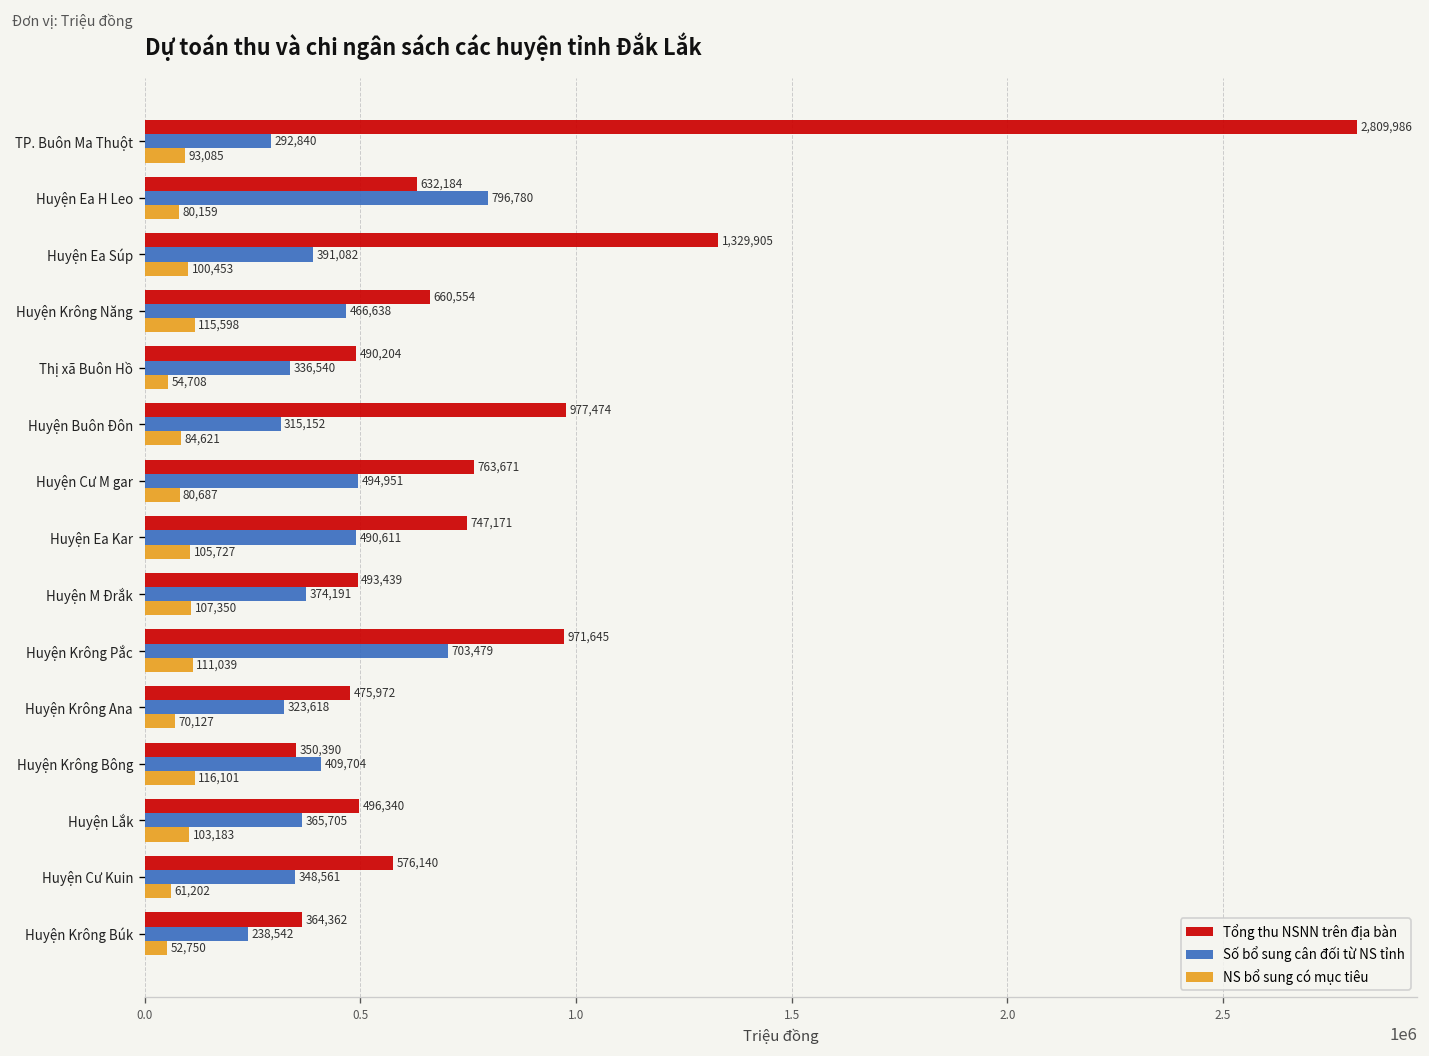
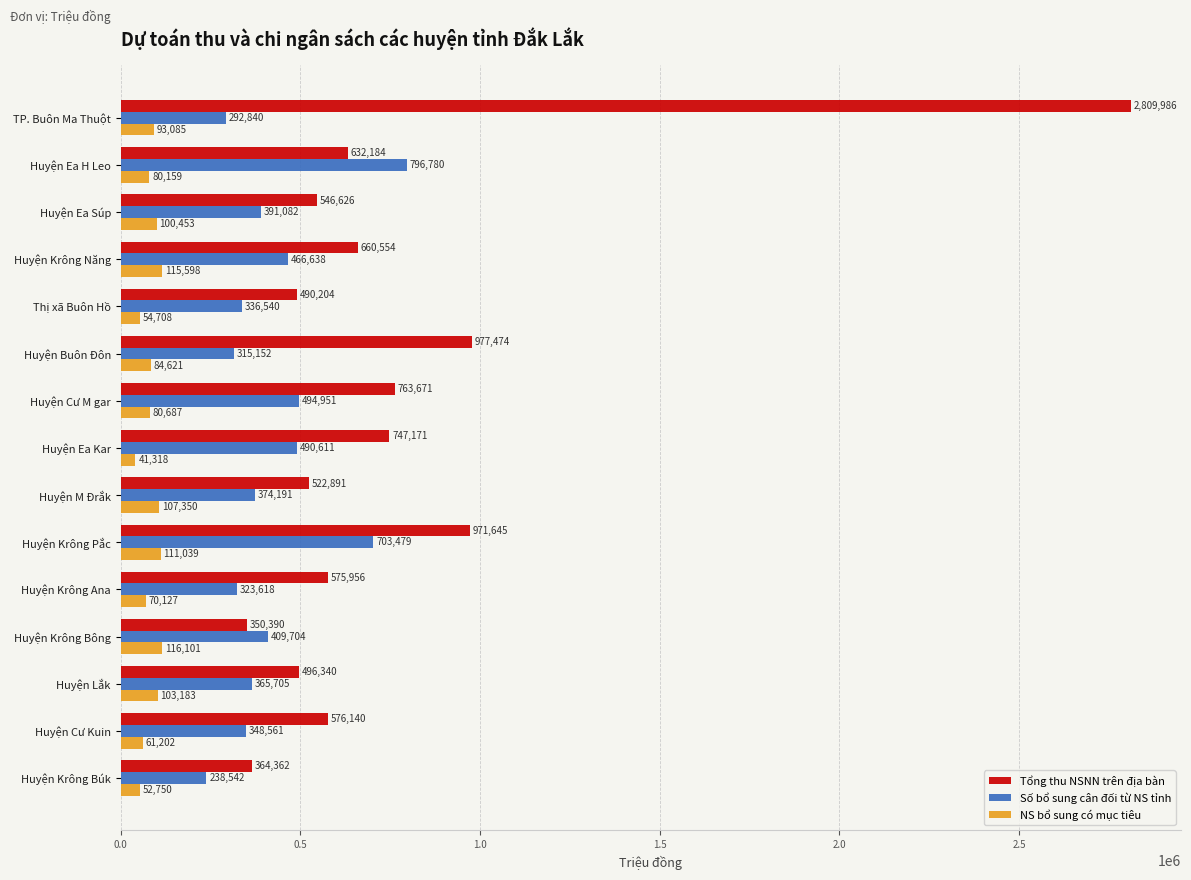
  {
    "Tổng thu NSNN trên địa bàn": {
      "TP. Buôn Ma Thuột": "2,809,986",
      "Huyện Ea H Leo": "632,184",
-     "Huyện Ea Súp": "1,329,905",
+     "Huyện Ea Súp": "546,626",
      "Huyện Krông Năng": "660,554",
      "Thị xã Buôn Hồ": "490,204",
      "Huyện Buôn Đôn": "977,474",
      "Huyện Cư M gar": "763,671",
      "Huyện Ea Kar": "747,171",
-     "Huyện M Đrắk": "493,439",
+     "Huyện M Đrắk": "522,891",
      "Huyện Krông Pắc": "971,645",
-     "Huyện Krông Ana": "475,972",
+     "Huyện Krông Ana": "575,956",
      "Huyện Krông Bông": "350,390",
      "Huyện Lắk": "496,340",
      "Huyện Cư Kuin": "576,140",
      "Huyện Krông Búk": "364,362"
    },
    "Số bổ sung cân đối từ NS tỉnh": {
      "TP. Buôn Ma Thuột": "292,840",
      "Huyện Ea H Leo": "796,780",
      "Huyện Ea Súp": "391,082",
      "Huyện Krông Năng": "466,638",
      "Thị xã Buôn Hồ": "336,540",
      "Huyện Buôn Đôn": "315,152",
      "Huyện Cư M gar": "494,951",
      "Huyện Ea Kar": "490,611",
      "Huyện M Đrắk": "374,191",
      "Huyện Krông Pắc": "703,479",
      "Huyện Krông Ana": "323,618",
      "Huyện Krông Bông": "409,704",
      "Huyện Lắk": "365,705",
      "Huyện Cư Kuin": "348,561",
      "Huyện Krông Búk": "238,542"
    },
    "NS bổ sung có mục tiêu": {
      "TP. Buôn Ma Thuột": "93,085",
      "Huyện Ea H Leo": "80,159",
      "Huyện Ea Súp": "100,453",
      "Huyện Krông Năng": "115,598",
      "Thị xã Buôn Hồ": "54,708",
      "Huyện Buôn Đôn": "84,621",
      "Huyện Cư M gar": "80,687",
-     "Huyện Ea Kar": "105,727",
+     "Huyện Ea Kar": "41,318",
      "Huyện M Đrắk": "107,350",
      "Huyện Krông Pắc": "111,039",
      "Huyện Krông Ana": "70,127",
      "Huyện Krông Bông": "116,101",
      "Huyện Lắk": "103,183",
      "Huyện Cư Kuin": "61,202",
      "Huyện Krông Búk": "52,750"
    }
  }
